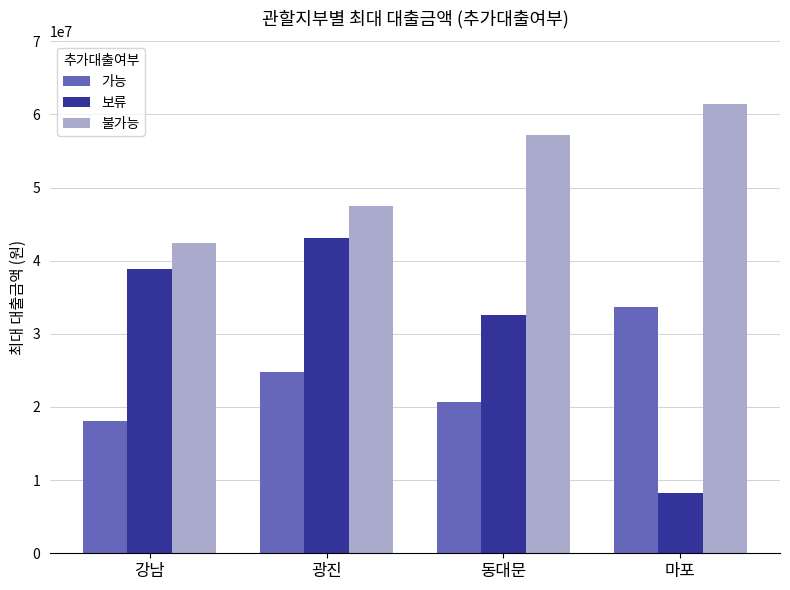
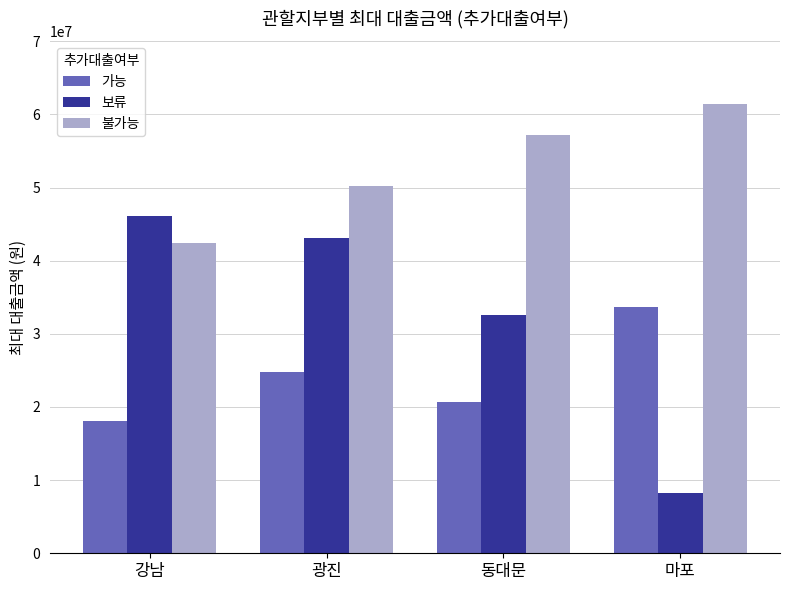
  {
    "가능": {
      "강남": 18000000,
      "광진": 25000000,
      "동대문": 21000000,
      "마포": 34000000
    },
    "보류": {
-     "강남": 39000000,
+     "강남": 46000000,
      "광진": 43000000,
      "동대문": 33000000,
      "마포": 8000000
    },
    "불가능": {
      "강남": 42000000,
-     "광진": 48000000,
+     "광진": 50000000,
      "동대문": 57000000,
      "마포": 61000000
    }
  }
